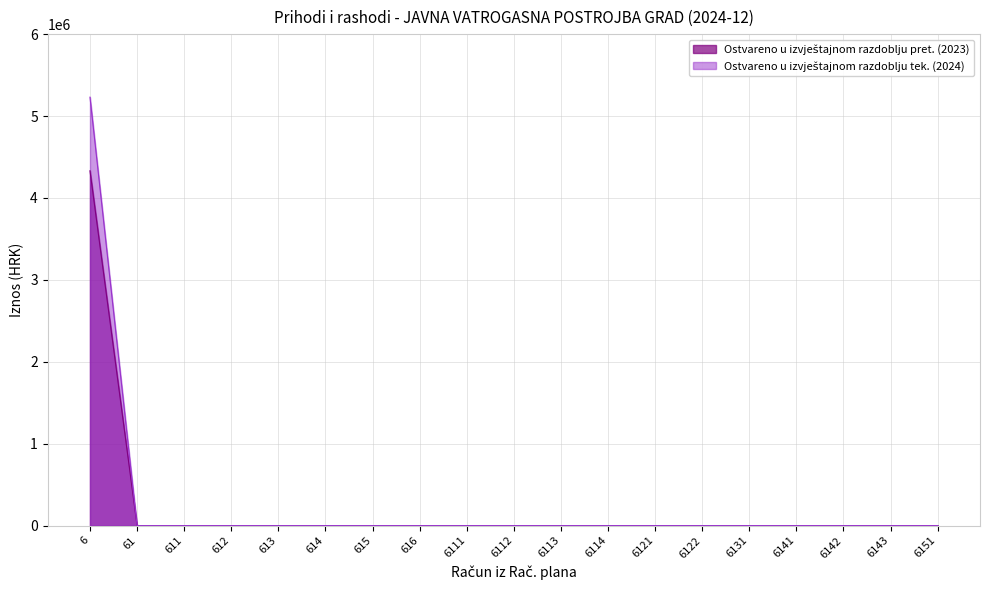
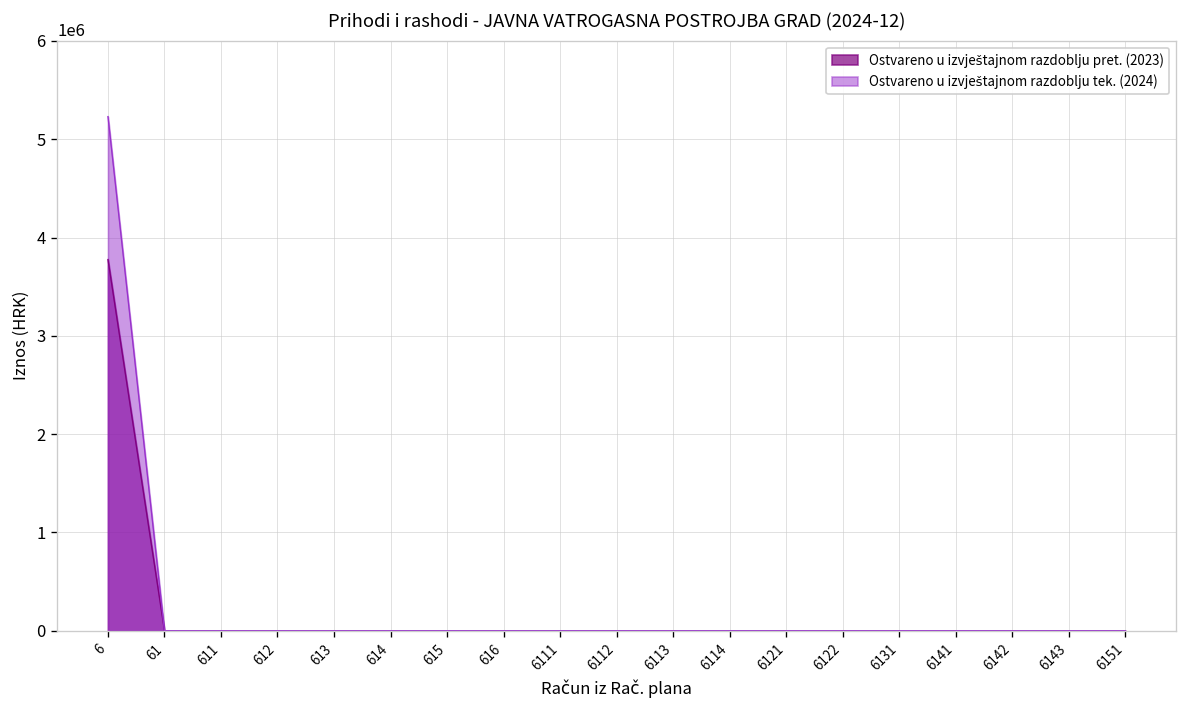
  {
    "Ostvareno u izvještajnom razdoblju pret. (2023)": {
-     "6": 4300000
+     "6": 3800000
    },
    "Ostvareno u izvještajnom razdoblju tek. (2024)": {
      "6": 5200000
    }
  }
